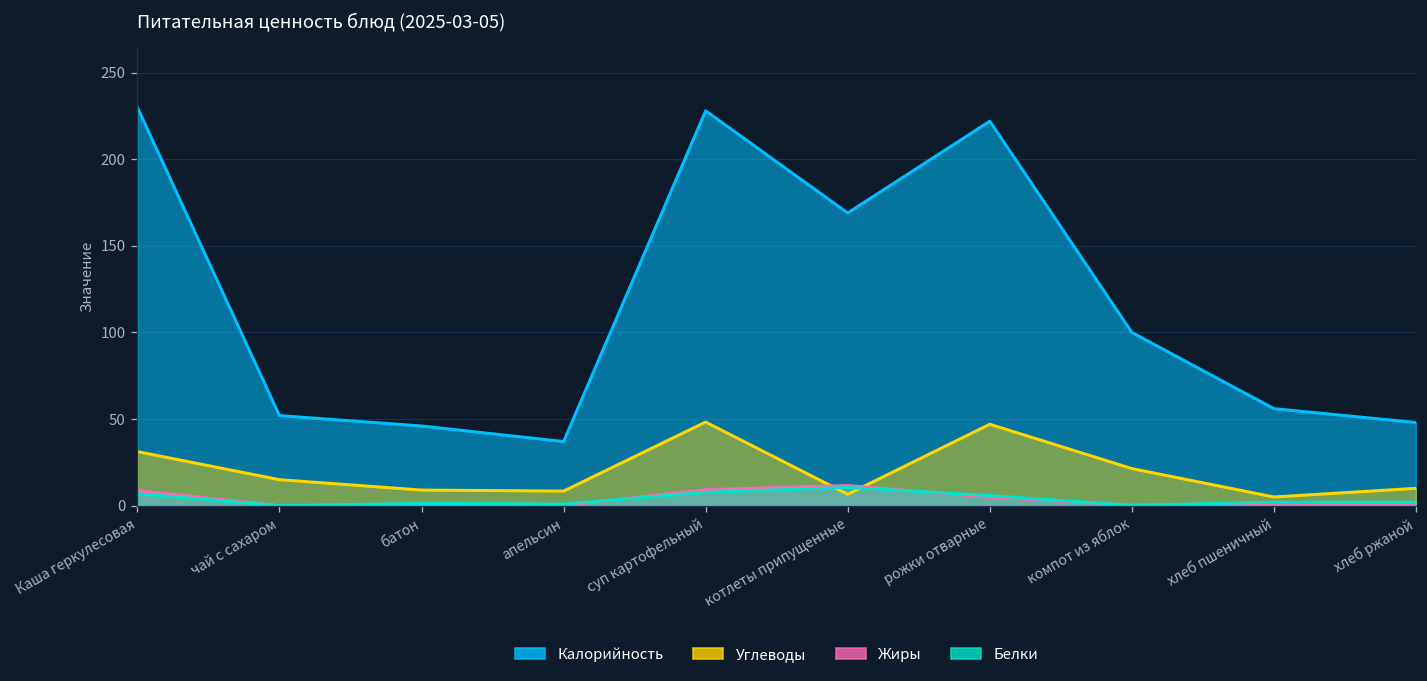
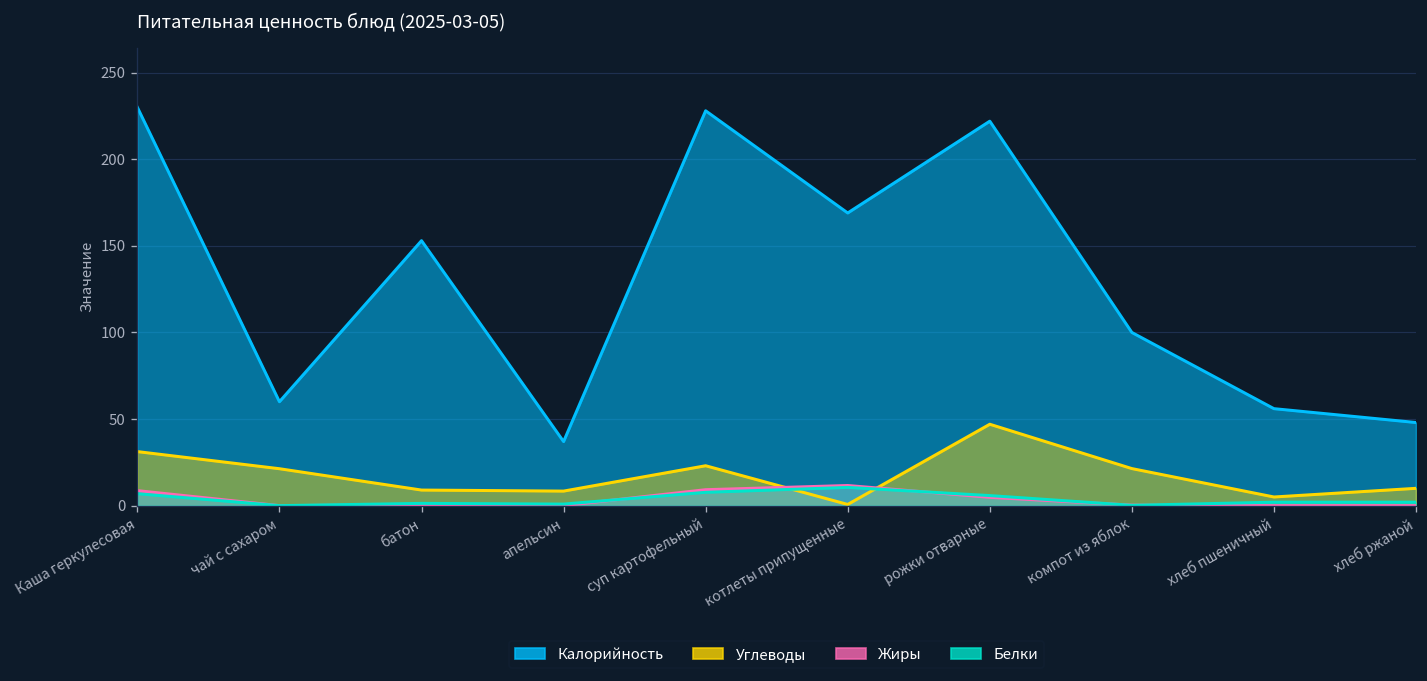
  {
    "Калорийность": {
      "Каша геркулесовая": 230,
-     "чай с сахаром": 52,
-     "батон": 46,
+     "чай с сахаром": 60,
+     "батон": 153,
      "апельсин": 37,
      "суп картофельный": 228,
      "котлеты припущенные": 169,
      "рожки отварные": 222,
      "компот из яблок": 100,
      "хлеб пшеничный": 56,
      "хлеб ржаной": 48
    },
    "Углеводы": {
      "Каша геркулесовая": 31,
-     "чай с сахаром": 15,
+     "чай с сахаром": 21,
      "батон": 9,
      "апельсин": 8,
-     "суп картофельный": 48,
-     "котлеты припущенные": 7,
+     "суп картофельный": 23,
+     "котлеты припущенные": 1,
      "рожки отварные": 47,
      "компот из яблок": 21,
      "хлеб пшеничный": 5,
      "хлеб ржаной": 10
    },
    "Жиры": {
      "хлеб пшеничный": 0,
      "хлеб ржаной": 0
    },
    "Белки": {
      "хлеб пшеничный": 2,
      "хлеб ржаной": 2
    }
  }
